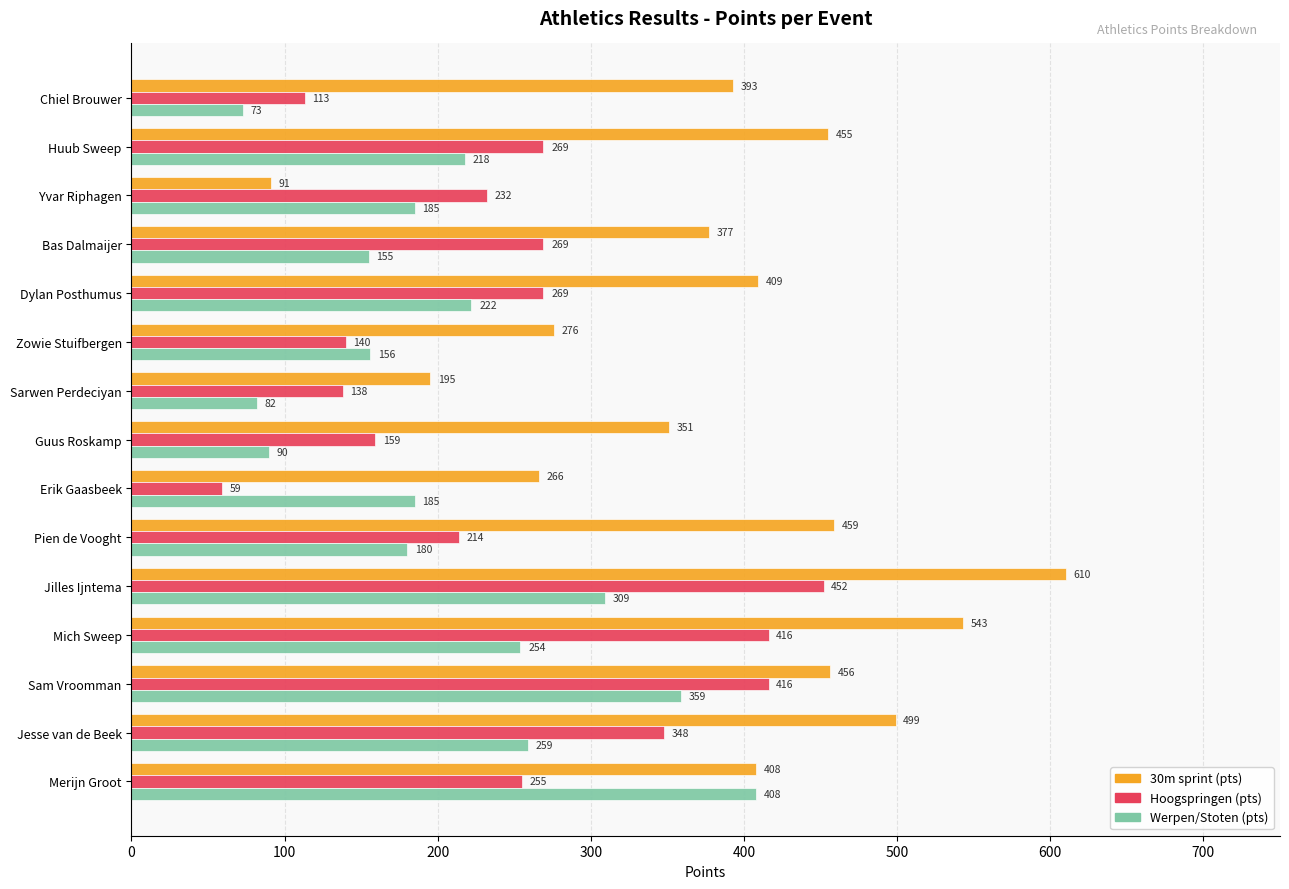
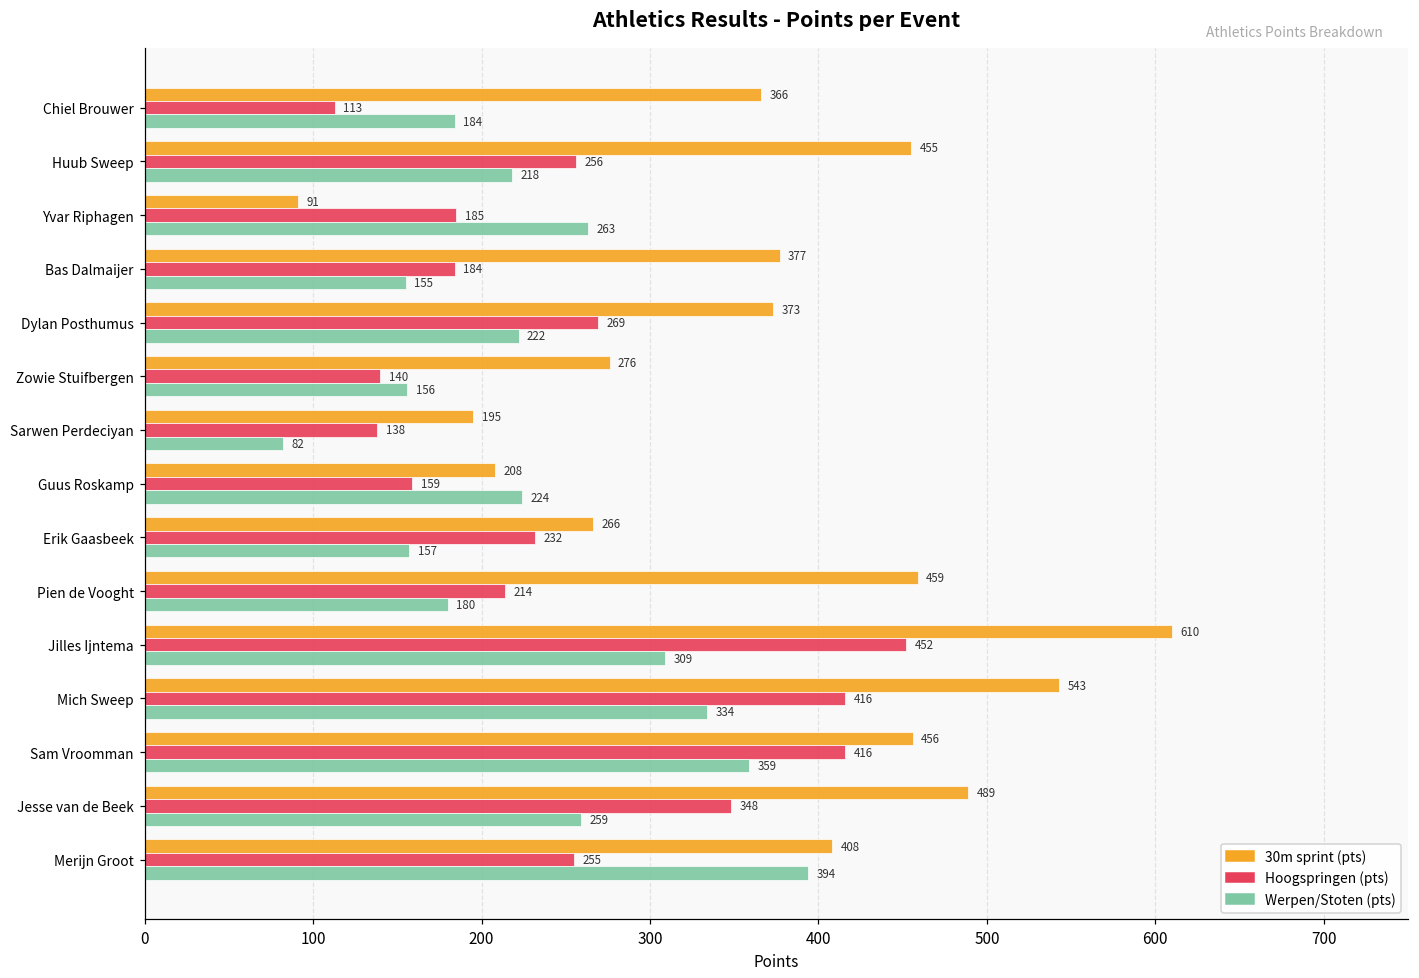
  {
    "30m sprint (pts)": {
-     "Chiel Brouwer": 393,
+     "Chiel Brouwer": 366,
      "Huub Sweep": 455,
      "Yvar Riphagen": 91,
      "Bas Dalmaijer": 377,
-     "Dylan Posthumus": 409,
+     "Dylan Posthumus": 373,
      "Zowie Stuifbergen": 276,
      "Sarwen Perdeciyan": 195,
-     "Guus Roskamp": 351,
+     "Guus Roskamp": 208,
      "Erik Gaasbeek": 266,
      "Pien de Vooght": 459,
      "Jilles Ijntema": 610,
      "Mich Sweep": 543,
      "Sam Vroomman": 456,
-     "Jesse van de Beek": 499,
+     "Jesse van de Beek": 489,
      "Merijn Groot": 408
    },
    "Hoogspringen (pts)": {
      "Chiel Brouwer": 113,
-     "Huub Sweep": 269,
-     "Yvar Riphagen": 232,
-     "Bas Dalmaijer": 269,
+     "Huub Sweep": 256,
+     "Yvar Riphagen": 185,
+     "Bas Dalmaijer": 184,
      "Dylan Posthumus": 269,
      "Zowie Stuifbergen": 140,
      "Sarwen Perdeciyan": 138,
      "Guus Roskamp": 159,
-     "Erik Gaasbeek": 59,
+     "Erik Gaasbeek": 232,
      "Pien de Vooght": 214,
      "Jilles Ijntema": 452,
      "Mich Sweep": 416,
      "Sam Vroomman": 416,
      "Jesse van de Beek": 348,
      "Merijn Groot": 255
    },
    "Werpen/Stoten (pts)": {
-     "Chiel Brouwer": 73,
+     "Chiel Brouwer": 184,
      "Huub Sweep": 218,
-     "Yvar Riphagen": 185,
+     "Yvar Riphagen": 263,
      "Bas Dalmaijer": 155,
      "Dylan Posthumus": 222,
      "Zowie Stuifbergen": 156,
      "Sarwen Perdeciyan": 82,
-     "Guus Roskamp": 90,
-     "Erik Gaasbeek": 185,
+     "Guus Roskamp": 224,
+     "Erik Gaasbeek": 157,
      "Pien de Vooght": 180,
      "Jilles Ijntema": 309,
-     "Mich Sweep": 254,
+     "Mich Sweep": 334,
      "Sam Vroomman": 359,
      "Jesse van de Beek": 259,
-     "Merijn Groot": 408
+     "Merijn Groot": 394
    }
  }
